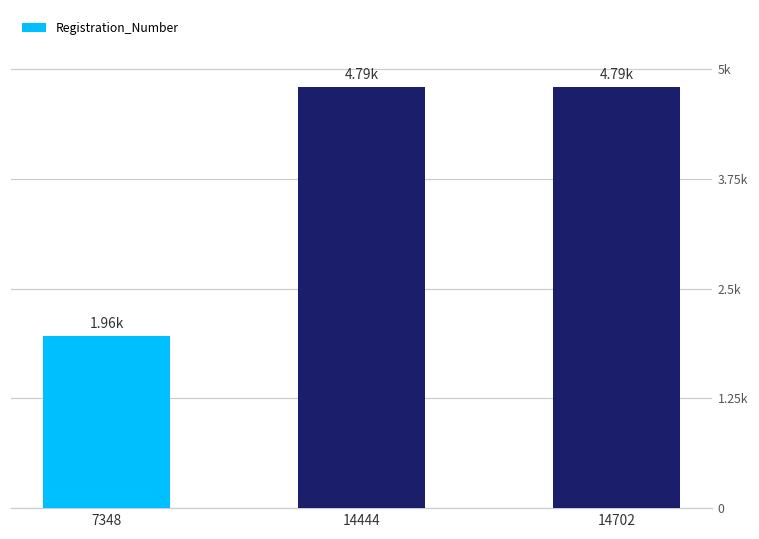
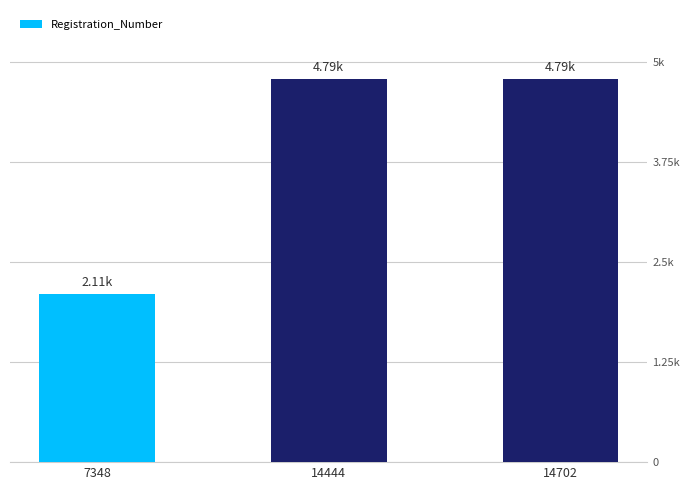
  {
-   "7348": "1.96k",
+   "7348": "2.11k",
    "14444": "4.79k",
    "14702": "4.79k"
  }
